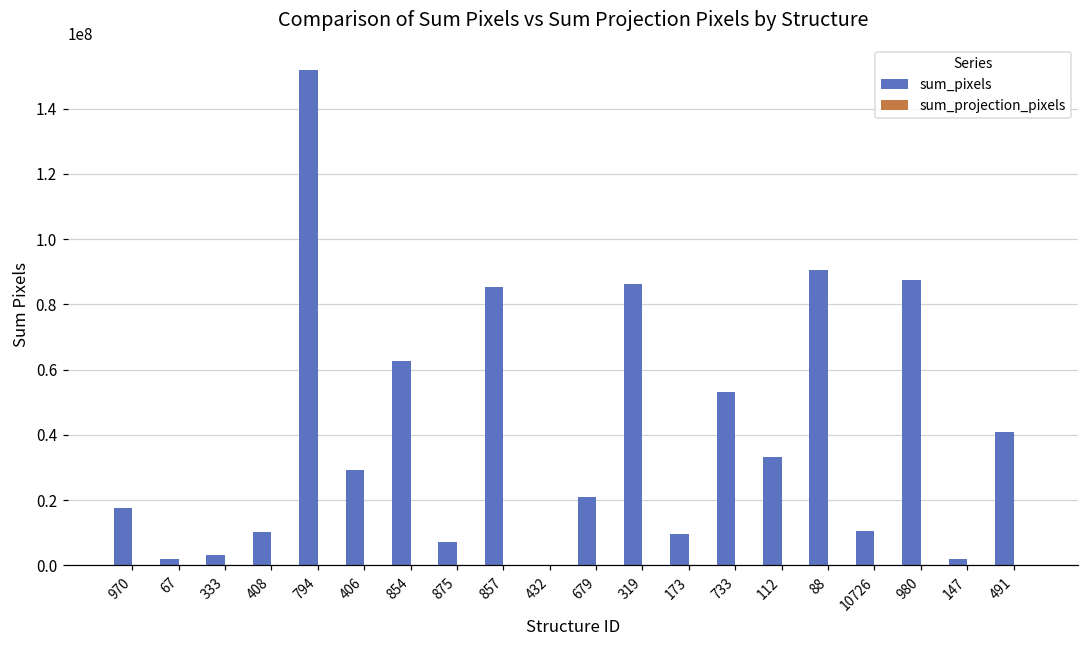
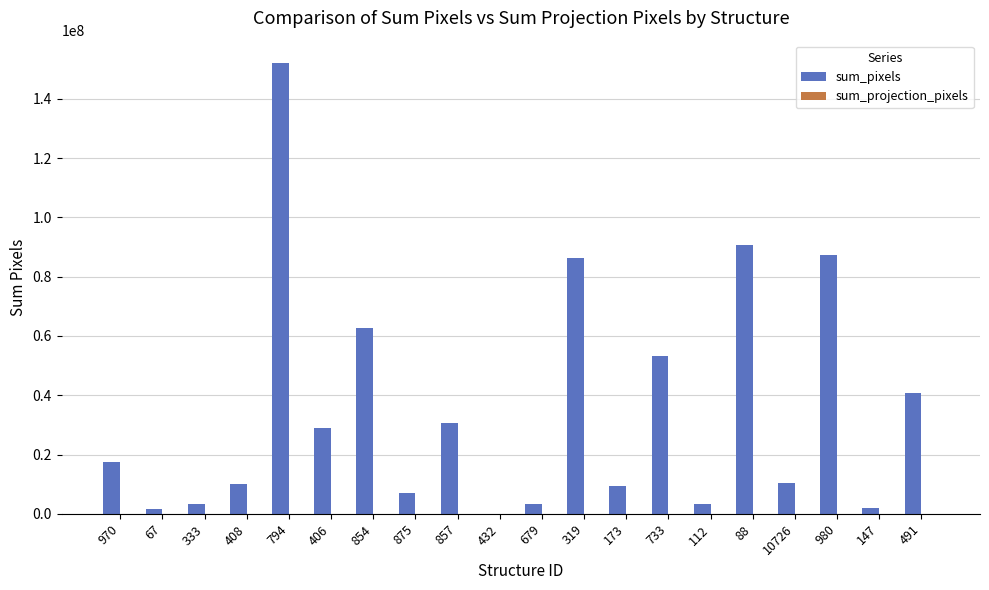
  {
    "sum_pixels": {
      "970": 18000000,
      "67": 2000000,
      "333": 3000000,
      "408": 10000000,
      "794": 152000000,
      "406": 29000000,
      "854": 63000000,
      "875": 7000000,
-     "857": 85000000,
-     "679": 21000000,
+     "857": 31000000,
+     "679": 3000000,
      "319": 86000000,
      "173": 9000000,
      "733": 53000000,
-     "112": 33000000,
+     "112": 3000000,
      "88": 91000000,
      "10726": 10000000,
      "980": 87000000,
      "147": 2000000,
      "491": 41000000
    },
    "sum_projection_pixels": {
      "970": 0,
      "432": 0,
      "112": 0,
      "10726": 0,
      "147": 0
    }
  }
